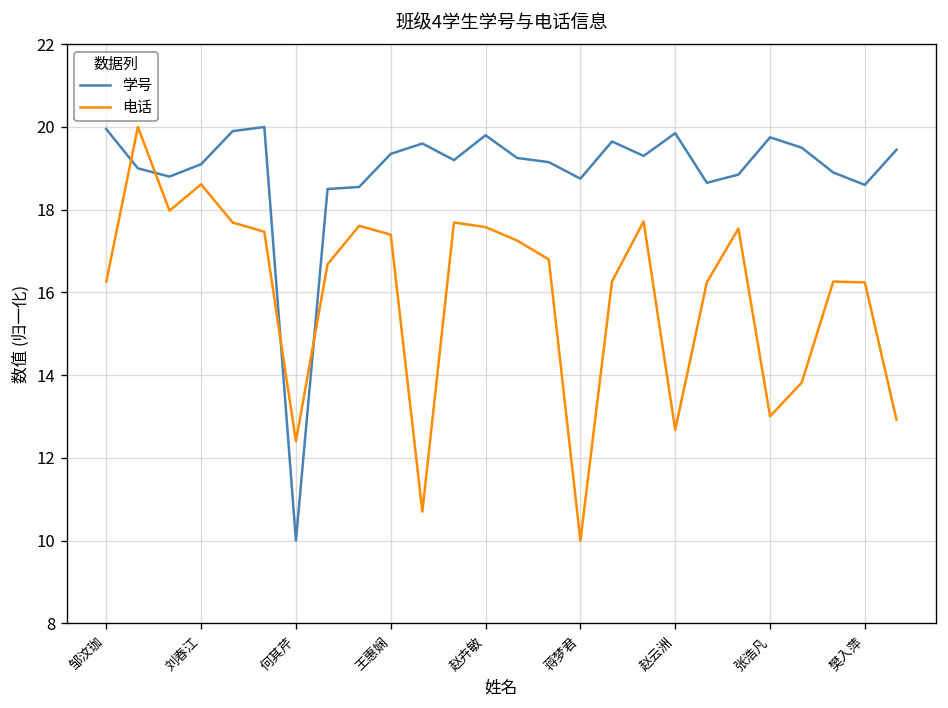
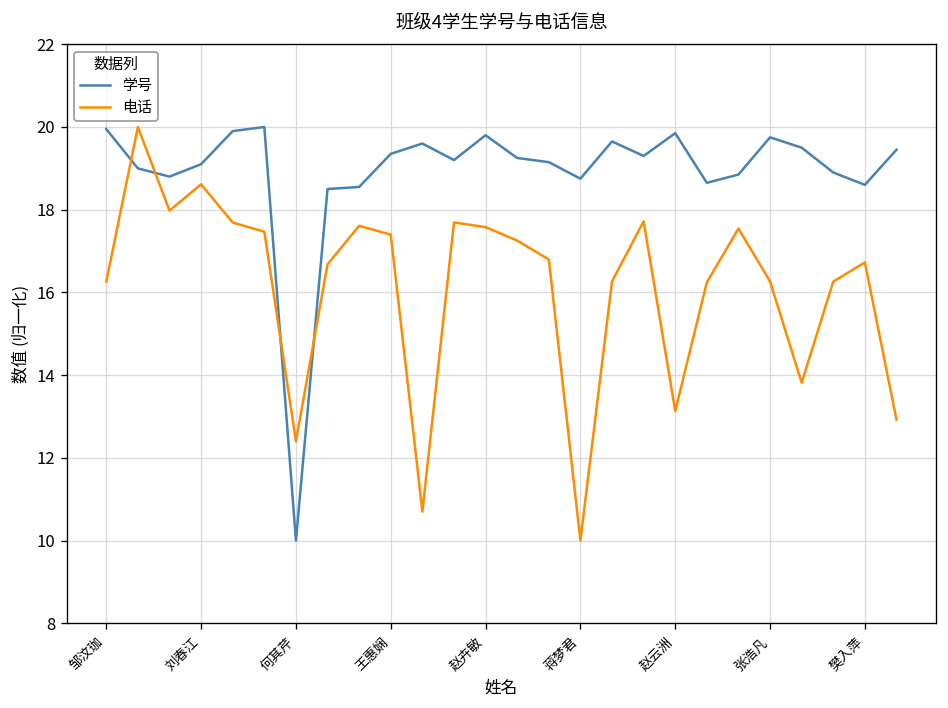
  {
    "学号": {
      "邹汶珈": 20.0,
      "刘春江": 19.1,
      "何其芹": 10.0,
      "王惠娴": 19.4,
      "赵卉敏": 19.8,
      "蒋梦君": 18.8,
      "赵云洲": 19.9,
      "张浩凡": 19.8,
      "樊入萍": 18.6
    },
    "电话": {
      "邹汶珈": 16.3,
      "刘春江": 18.6,
      "何其芹": 12.4,
      "王惠娴": 17.4,
      "赵卉敏": 17.6,
      "蒋梦君": 10.0,
-     "赵云洲": 12.7,
-     "张浩凡": 13.0,
-     "樊入萍": 16.2
+     "赵云洲": 13.1,
+     "张浩凡": 16.3,
+     "樊入萍": 16.7
    }
  }
